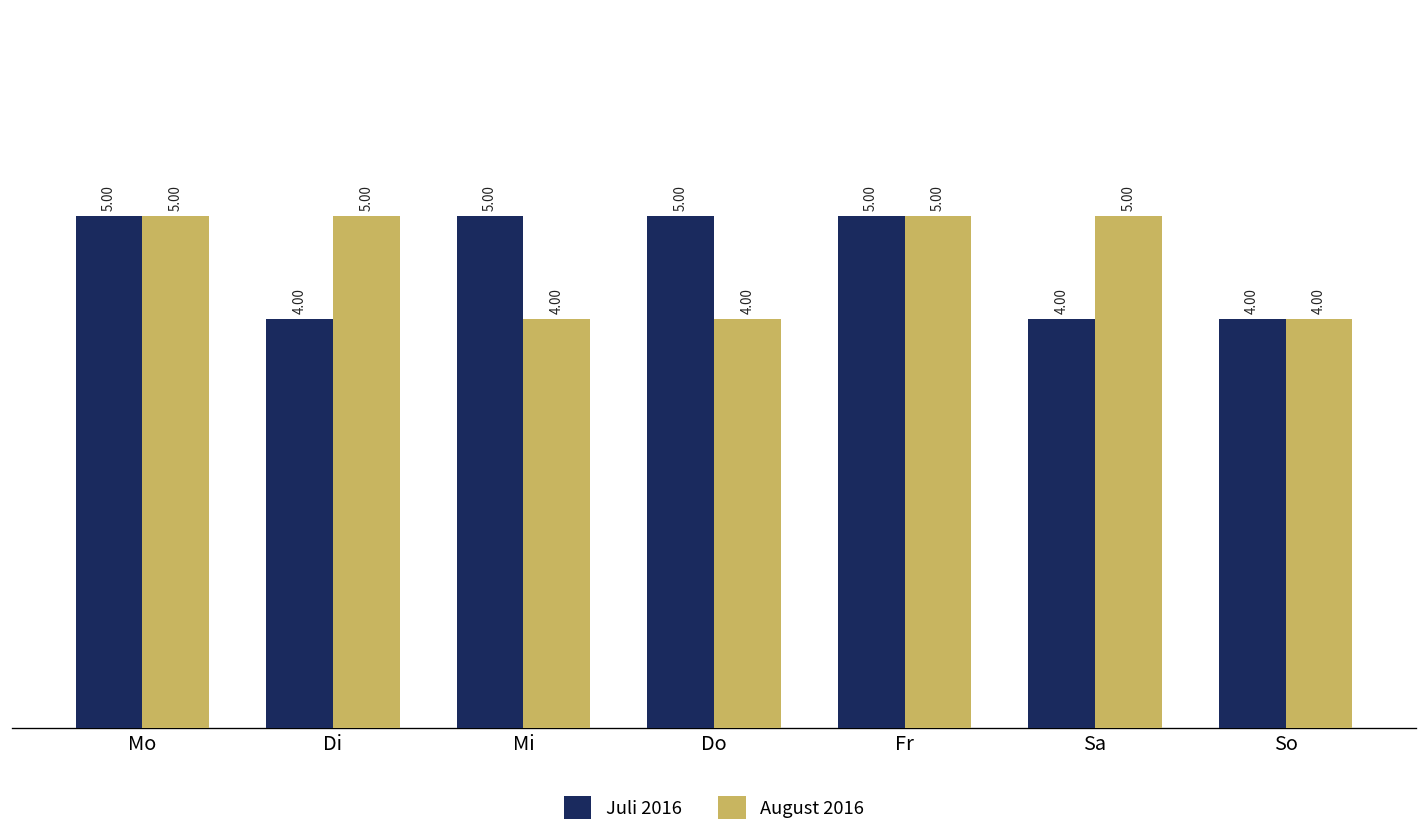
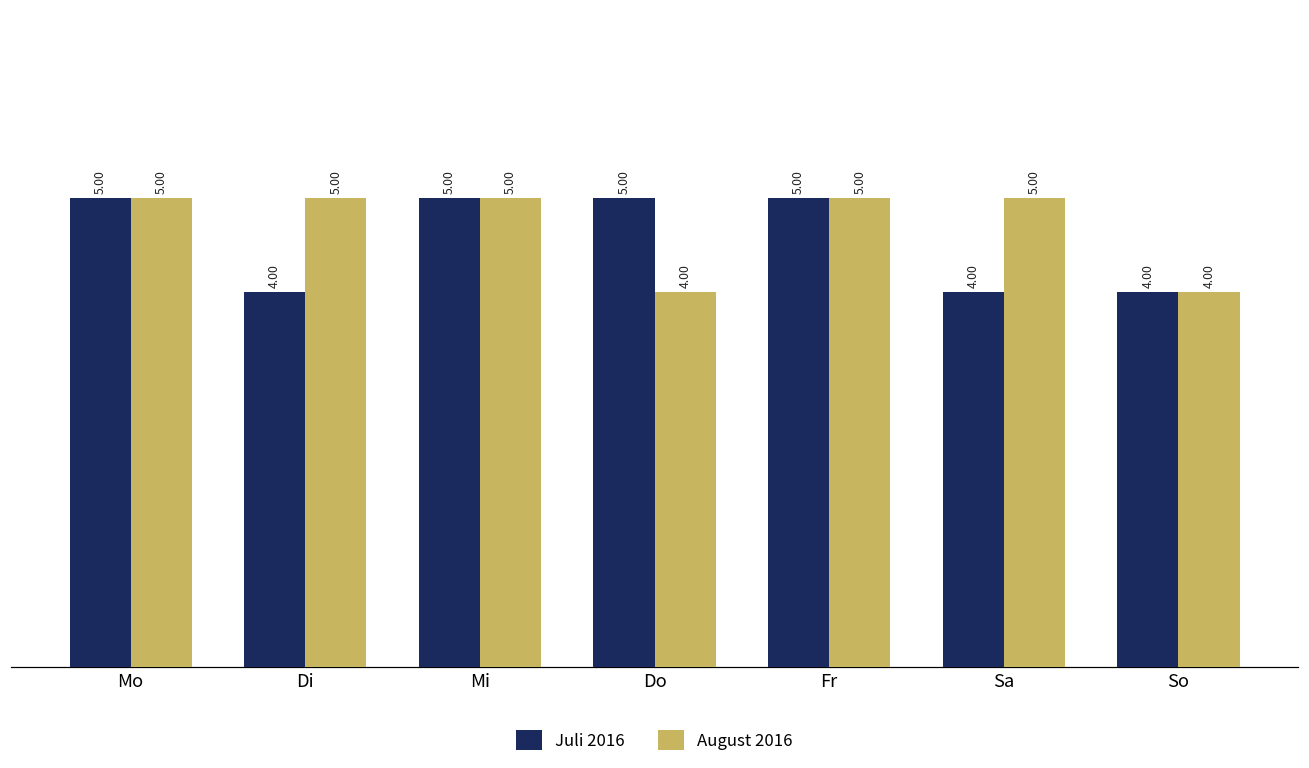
  {
    "Juli 2016": {
      "Mo": 5.00,
      "Di": 4.00,
      "Mi": 5.00,
      "Do": 5.00,
      "Fr": 5.00,
      "Sa": 4.00,
      "So": 4.00
    },
    "August 2016": {
      "Mo": 5.00,
      "Di": 5.00,
-     "Mi": 4.00,
+     "Mi": 5.00,
      "Do": 4.00,
      "Fr": 5.00,
      "Sa": 5.00,
      "So": 4.00
    }
  }
